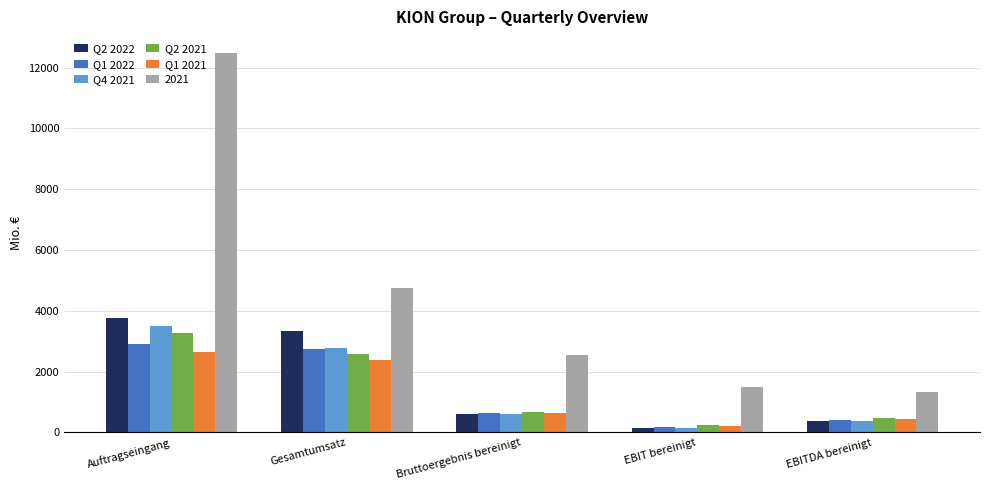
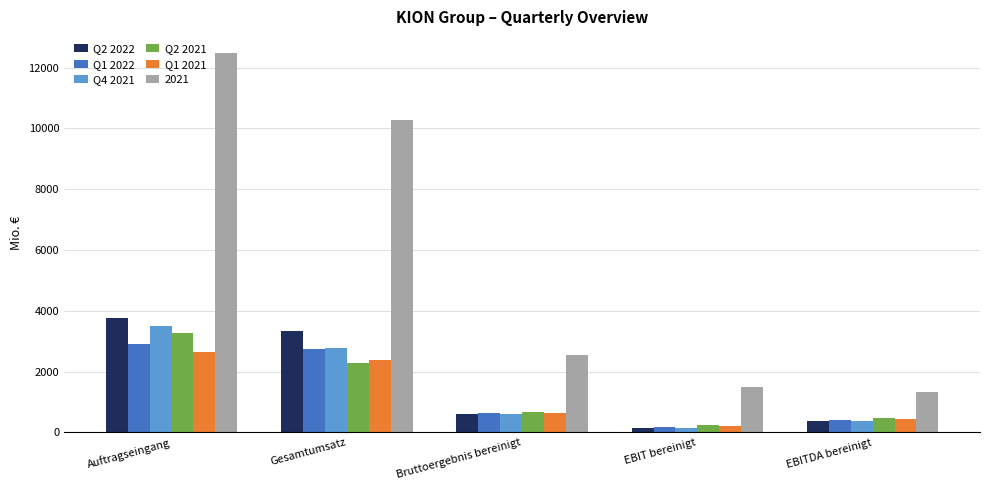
  {
    "Q2 2022": {
      "Auftragseingang": 3800,
      "Gesamtumsatz": 3300,
      "Bruttoergebnis bereinigt": 600,
      "EBIT bereinigt": 100,
      "EBITDA bereinigt": 400
    },
    "Q2 2021": {
      "Auftragseingang": 3300,
-     "Gesamtumsatz": 2600,
+     "Gesamtumsatz": 2300,
      "Bruttoergebnis bereinigt": 700,
      "EBIT bereinigt": 200,
      "EBITDA bereinigt": 500
    },
    "Q1 2021": {
      "Auftragseingang": 2600,
      "Gesamtumsatz": 2400,
      "Bruttoergebnis bereinigt": 600,
      "EBIT bereinigt": 200,
      "EBITDA bereinigt": 400
    },
    "2021": {
      "Auftragseingang": 12500,
-     "Gesamtumsatz": 4800,
+     "Gesamtumsatz": 10300,
      "Bruttoergebnis bereinigt": 2500,
      "EBIT bereinigt": 1500,
      "EBITDA bereinigt": 1300
    }
  }
